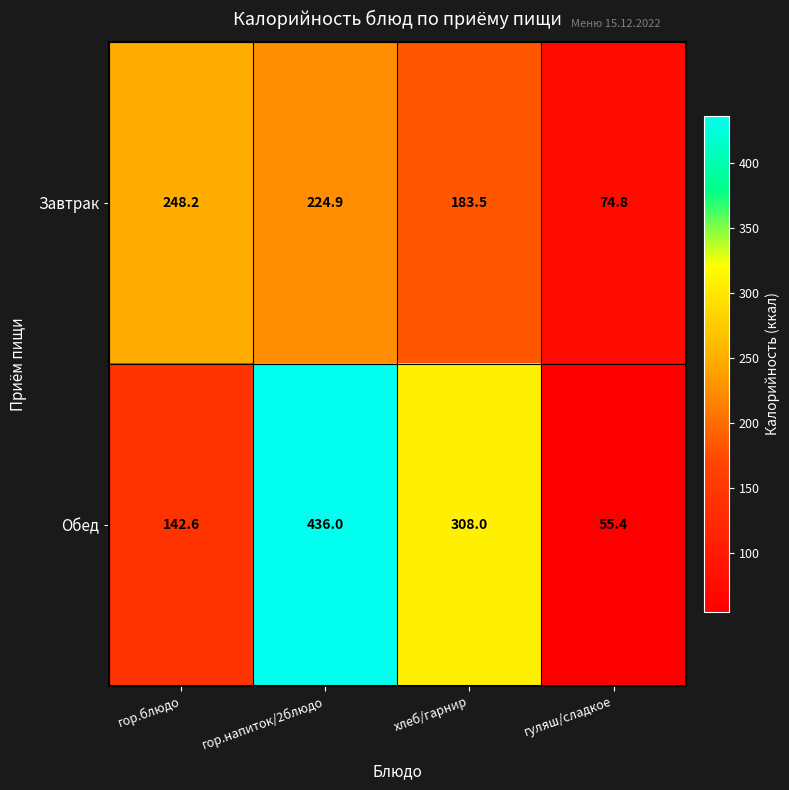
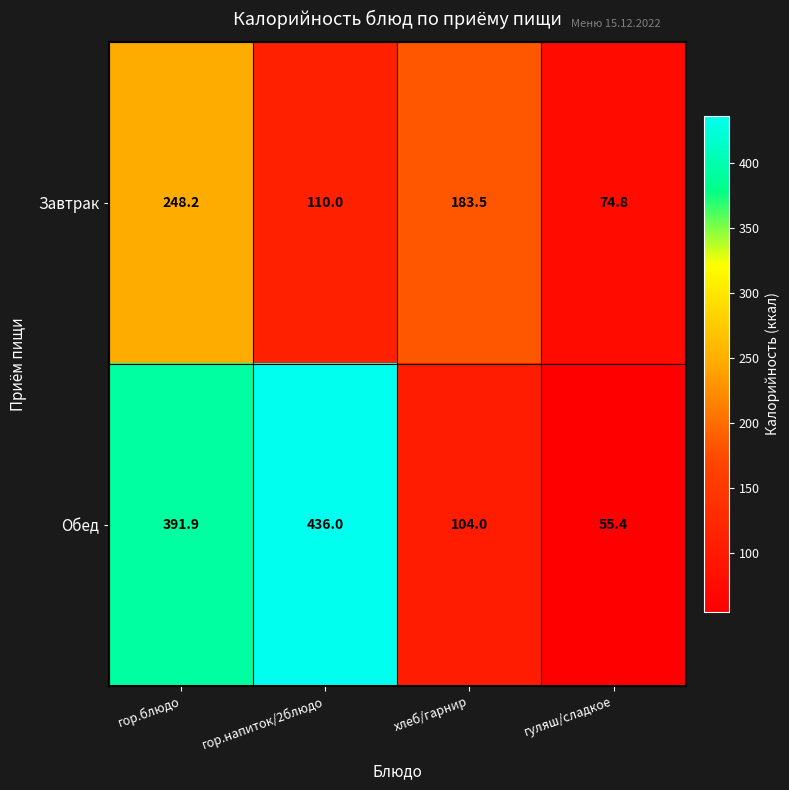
  {
    "Завтрак": {
      "гор.блюдо": 248.2,
-     "гор.напиток/2блюдо": 224.9,
+     "гор.напиток/2блюдо": 110.0,
      "хлеб/гарнир": 183.5,
      "гуляш/сладкое": 74.8
    },
    "Обед": {
-     "гор.блюдо": 142.6,
+     "гор.блюдо": 391.9,
      "гор.напиток/2блюдо": 436.0,
-     "хлеб/гарнир": 308.0,
+     "хлеб/гарнир": 104.0,
      "гуляш/сладкое": 55.4
    }
  }
